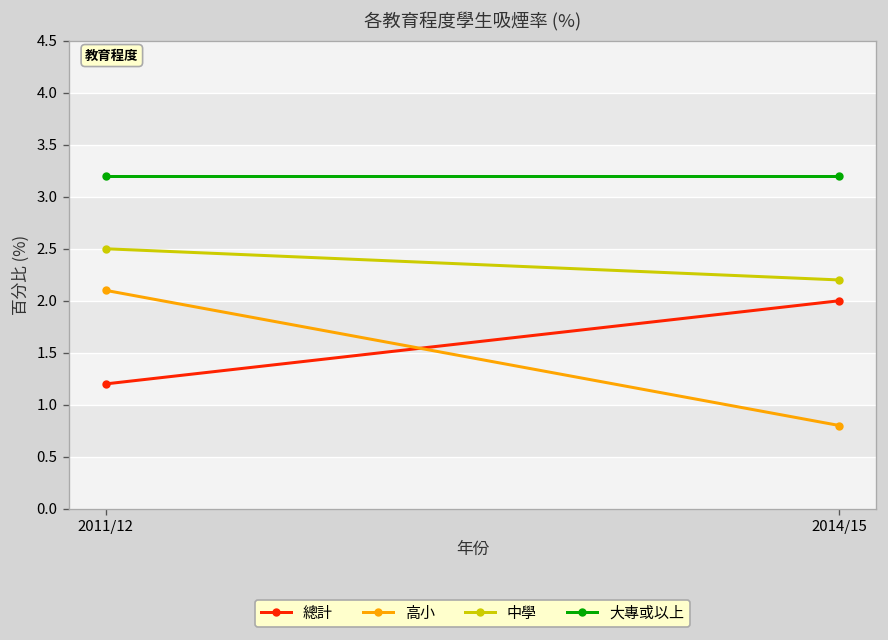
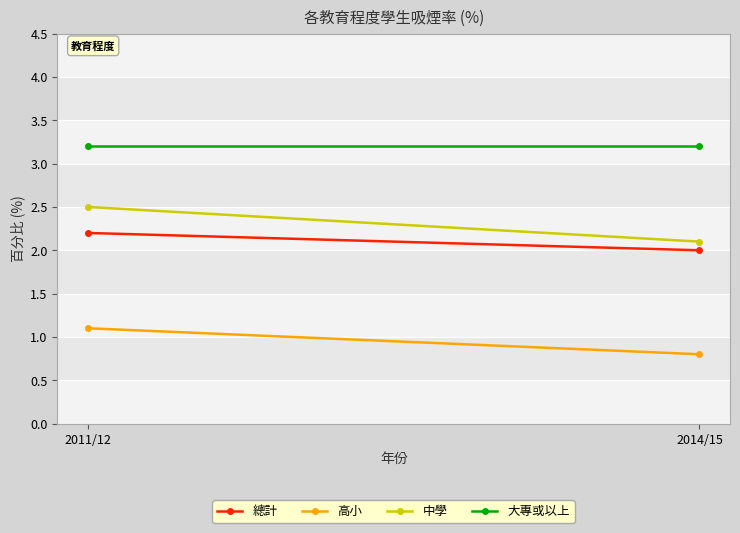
  {
    "總計": {
-     "2011/12": 1.2,
+     "2011/12": 2.2,
      "2014/15": 2.0
    },
    "高小": {
-     "2011/12": 2.1,
+     "2011/12": 1.1,
      "2014/15": 0.8
    },
    "中學": {
      "2011/12": 2.5,
-     "2014/15": 2.2
+     "2014/15": 2.1
    },
    "大專或以上": {
      "2011/12": 3.2,
      "2014/15": 3.2
    }
  }
